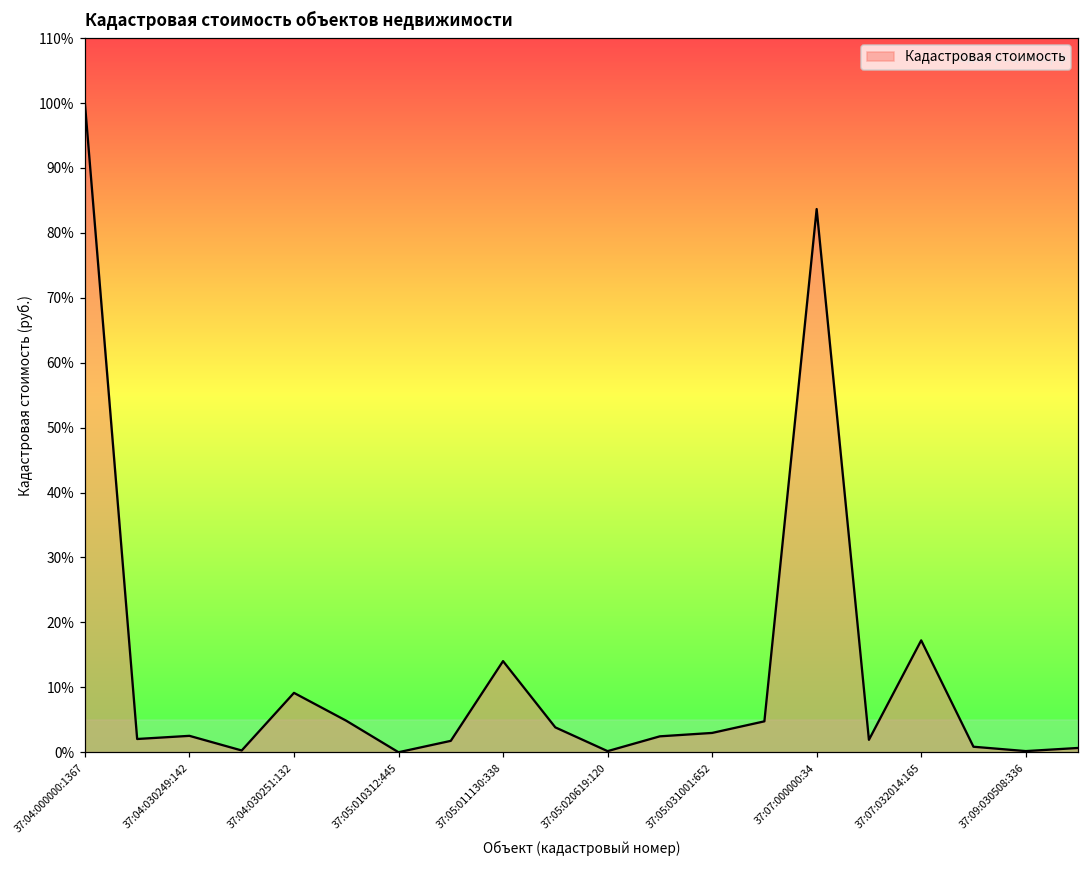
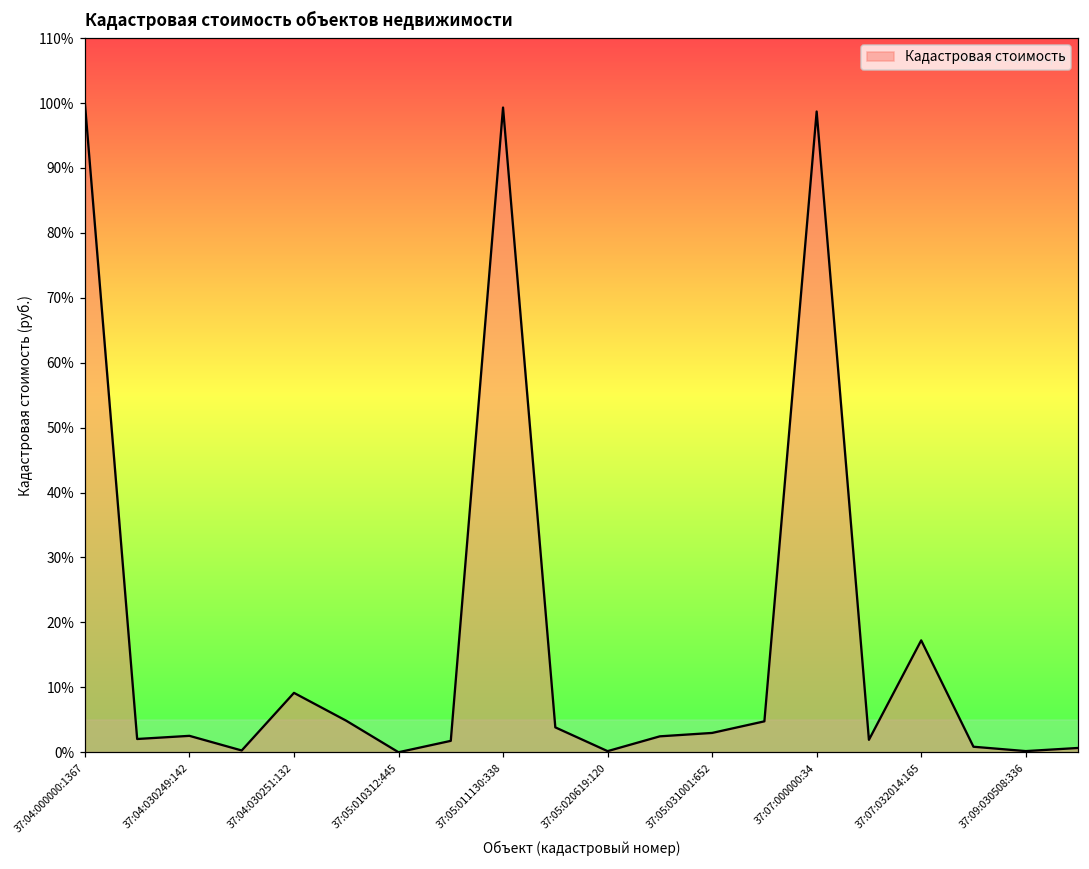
  {
    "37:04:000000:1367": "100%",
    "37:04:030251:132": "9%",
-   "37:05:011130:338": "14%",
-   "37:07:000000:34": "84%",
+   "37:05:011130:338": "99%",
+   "37:07:000000:34": "99%",
    "37:07:032014:165": "17%"
  }
